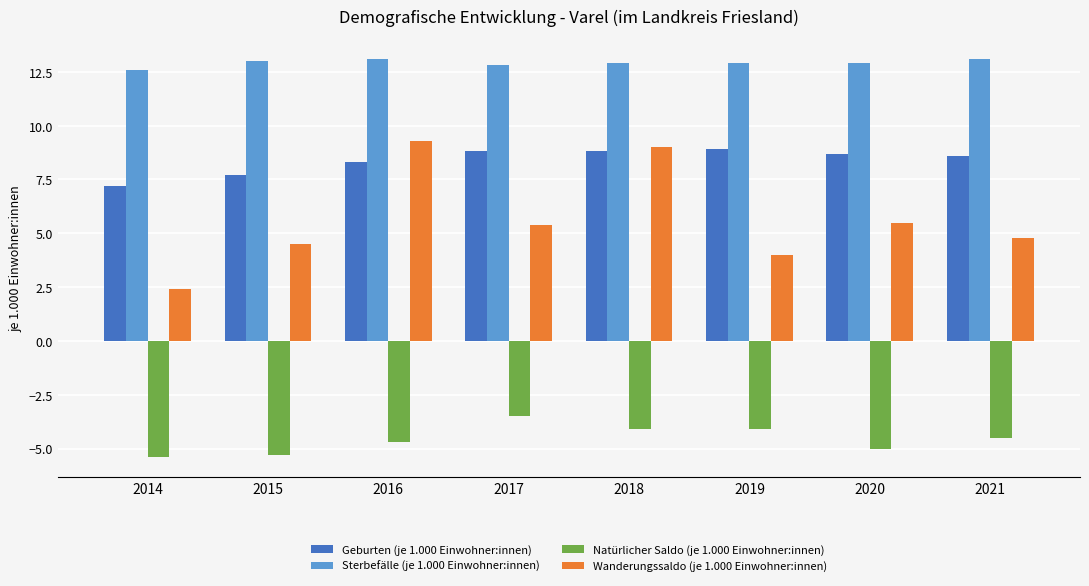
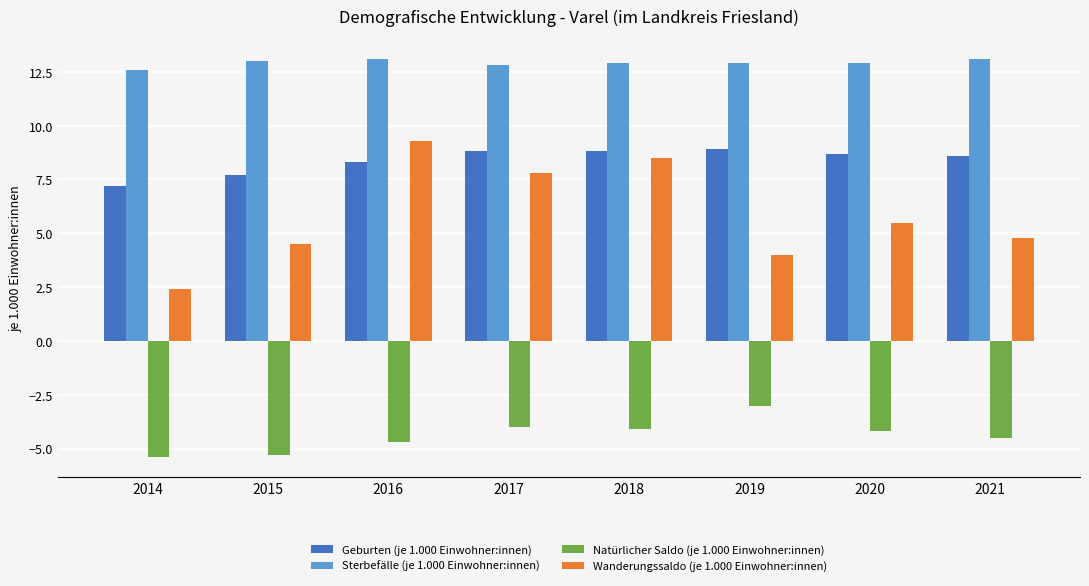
  {
    "Natürlicher Saldo (je 1.000 Einwohner:innen)": {
      "2014": -5.4,
      "2015": -5.3,
      "2016": -4.7,
-     "2017": -3.5,
+     "2017": -4.0,
      "2018": -4.1,
-     "2019": -4.1,
-     "2020": -5.0,
+     "2019": -3.0,
+     "2020": -4.2,
      "2021": -4.5
    },
    "Wanderungssaldo (je 1.000 Einwohner:innen)": {
      "2014": 2.4,
      "2015": 4.5,
      "2016": 9.3,
-     "2017": 5.4,
-     "2018": 9.0,
+     "2017": 7.8,
+     "2018": 8.5,
      "2019": 4.0,
      "2020": 5.5,
      "2021": 4.8
    }
  }
